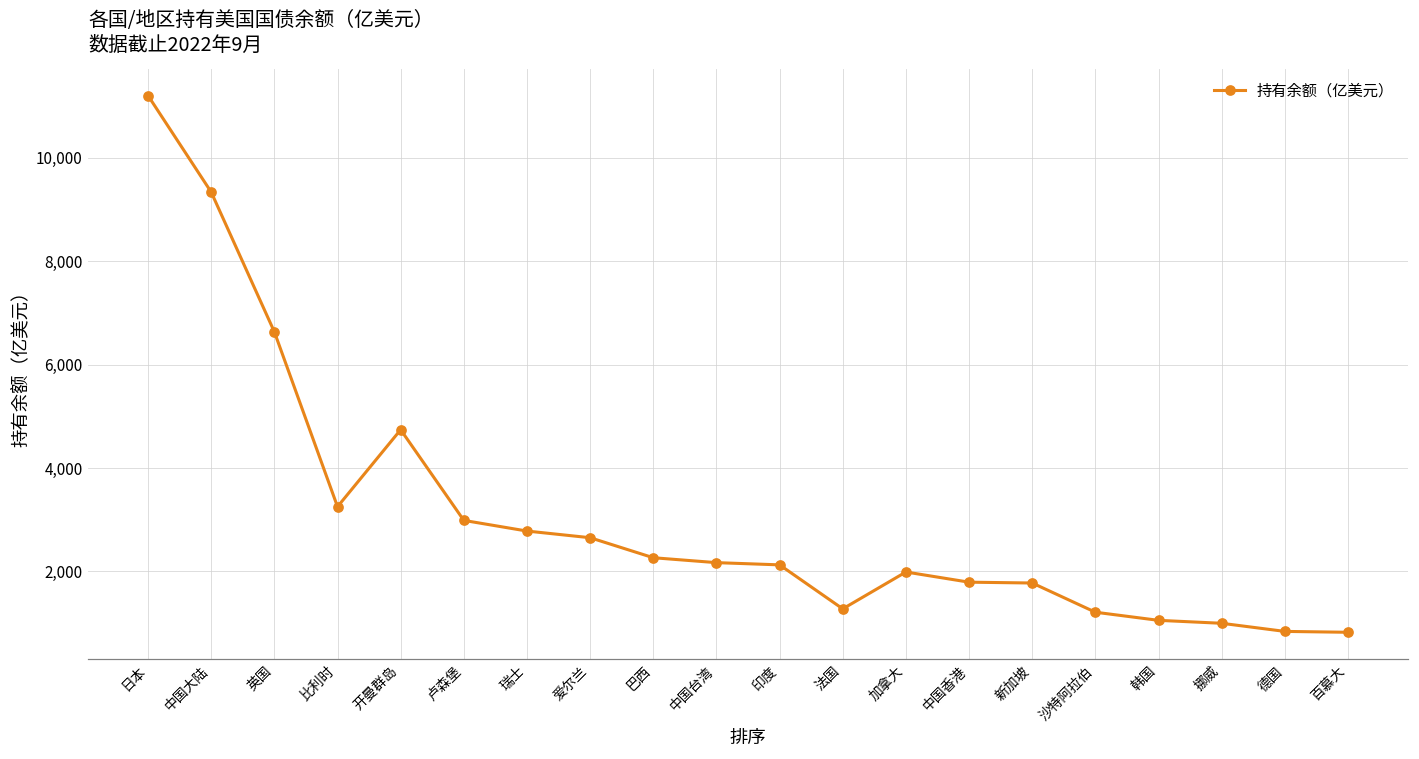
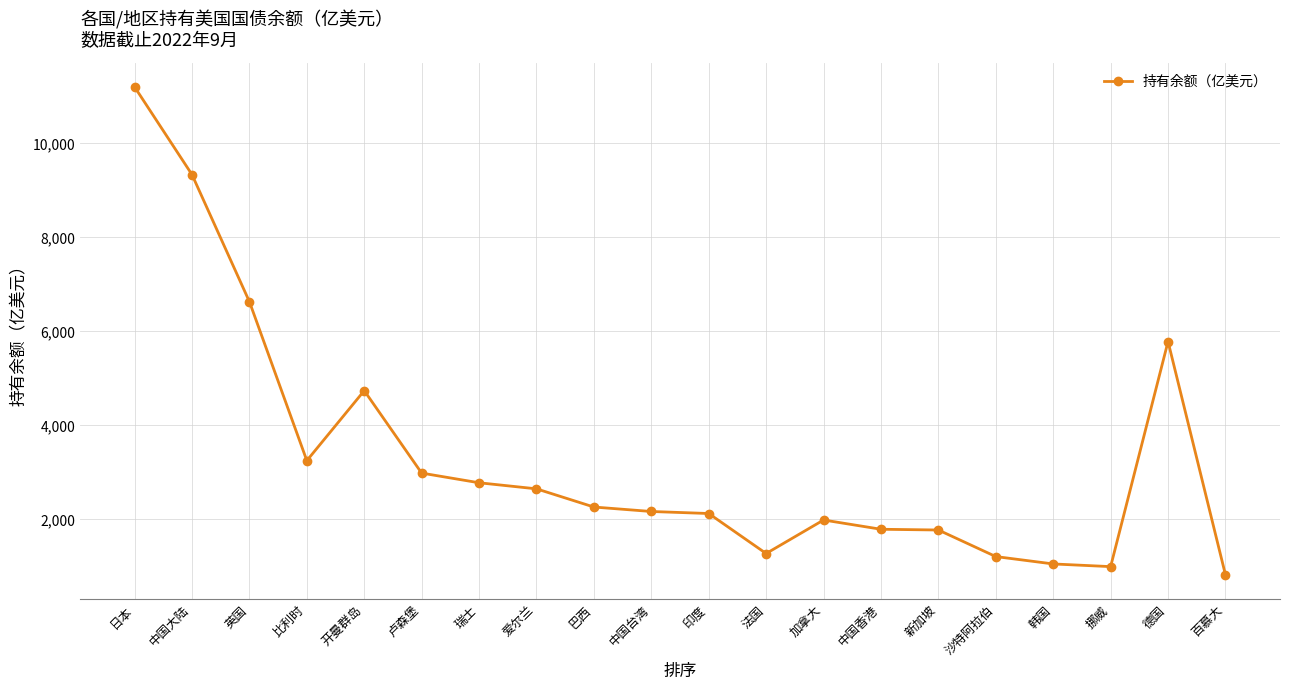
  {
    "日本": "11,200",
    "中国大陆": "9,300",
    "英国": "6,600",
    "比利时": "3,300",
    "开曼群岛": "4,700",
    "卢森堡": "3,000",
    "瑞士": "2,800",
    "爱尔兰": "2,700",
    "巴西": "2,300",
    "中国台湾": "2,200",
    "印度": "2,100",
    "法国": "1,300",
    "加拿大": "2,000",
    "中国香港": "1,800",
    "新加坡": "1,800",
    "沙特阿拉伯": "1,200",
    "韩国": "1,100",
    "挪威": "1,000",
-   "德国": "800",
+   "德国": "5,800",
    "百慕大": "800"
  }
